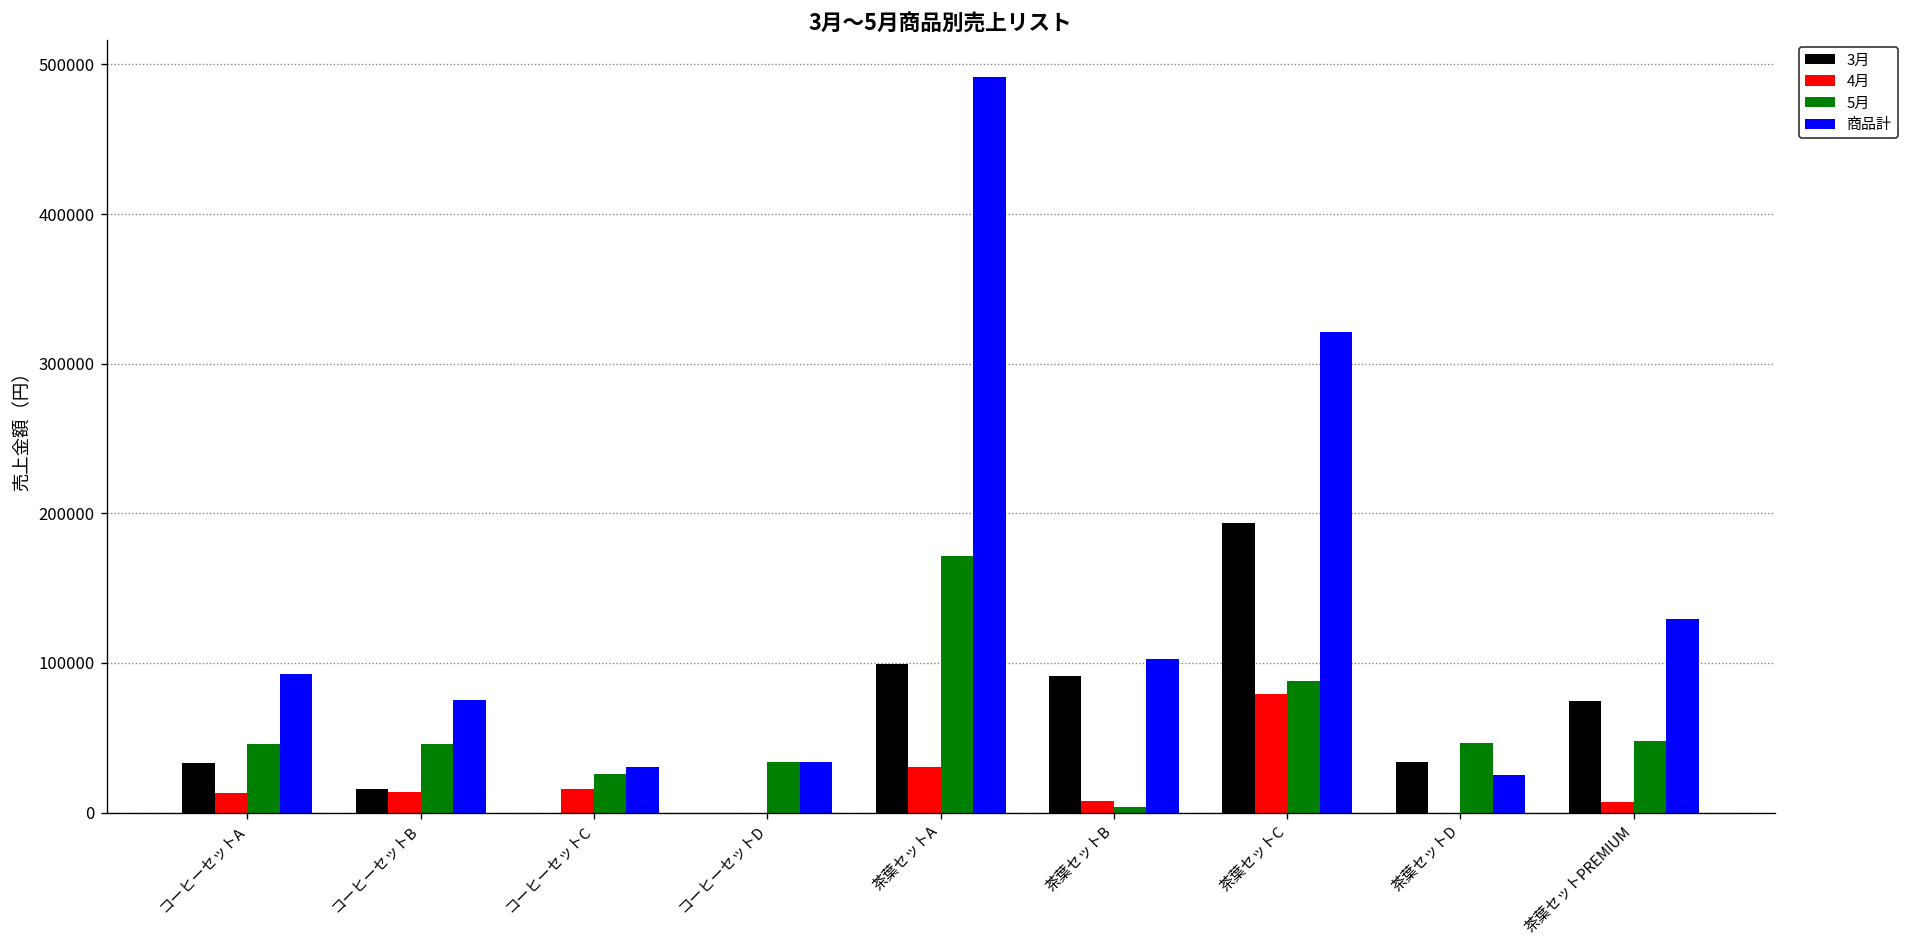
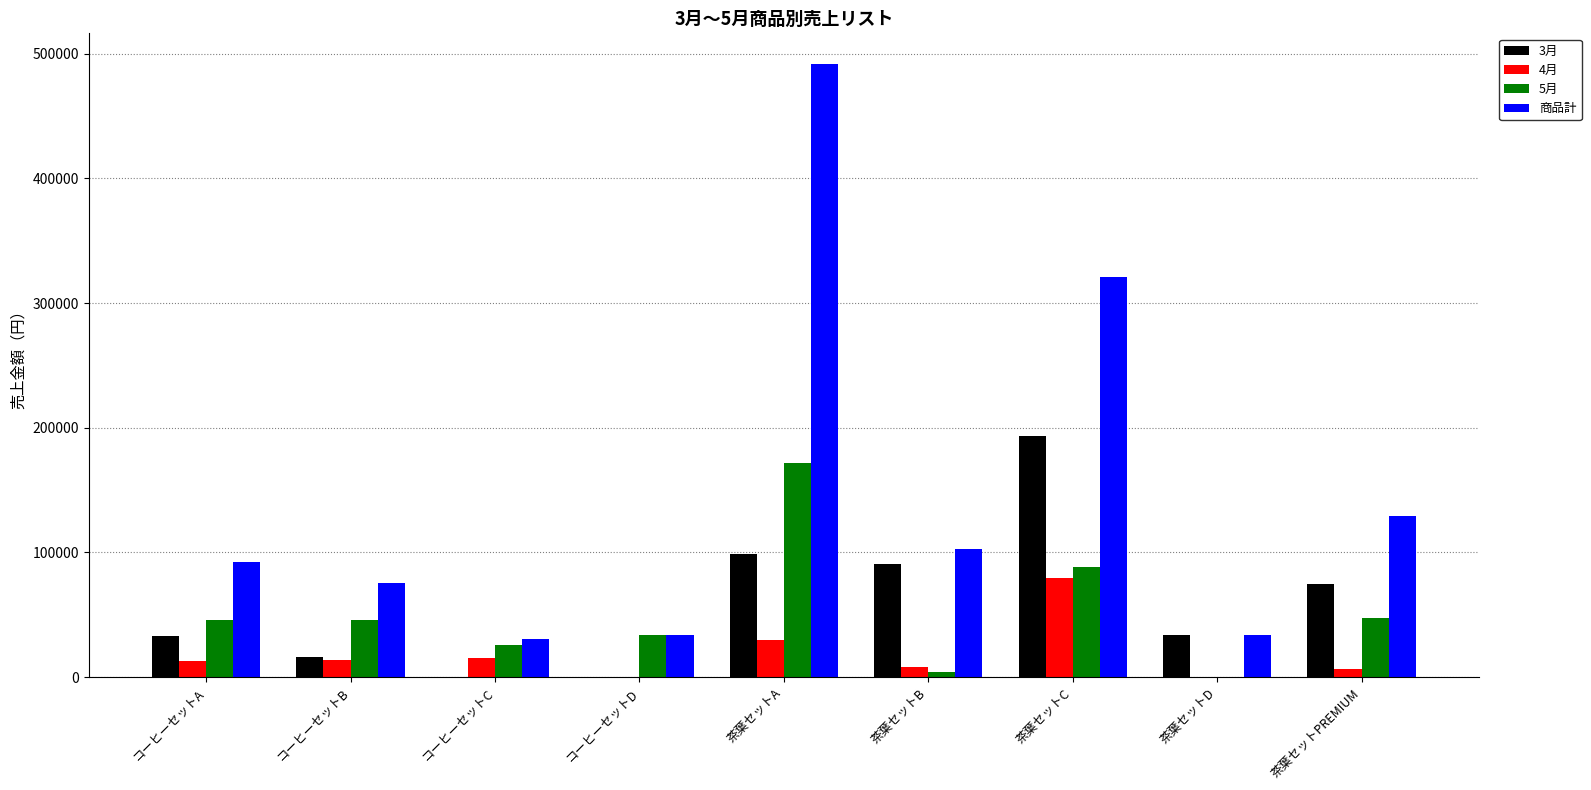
  {
    "3月": {
      "コーヒーセットA": 33000,
      "コーヒーセットB": 16000,
      "コーヒーセットC": 0,
      "コーヒーセットD": 0,
      "茶葉セットA": 99000,
      "茶葉セットB": 91000,
      "茶葉セットC": 194000,
      "茶葉セットD": 34000,
      "茶葉セットPREMIUM": 75000
    },
    "4月": {
      "コーヒーセットA": 13000,
      "コーヒーセットB": 14000,
      "コーヒーセットC": 16000,
      "コーヒーセットD": 0,
      "茶葉セットA": 30000,
      "茶葉セットB": 8000,
      "茶葉セットC": 79000,
      "茶葉セットD": 0,
      "茶葉セットPREMIUM": 7000
    },
    "5月": {
      "コーヒーセットA": 46000,
      "コーヒーセットB": 46000,
      "コーヒーセットC": 26000,
      "コーヒーセットD": 34000,
      "茶葉セットA": 172000,
      "茶葉セットB": 4000,
      "茶葉セットC": 88000,
-     "茶葉セットD": 46000,
+     "茶葉セットD": 0,
      "茶葉セットPREMIUM": 48000
    },
    "商品計": {
      "コーヒーセットA": 92000,
      "コーヒーセットB": 75000,
      "コーヒーセットC": 31000,
      "コーヒーセットD": 34000,
      "茶葉セットA": 492000,
      "茶葉セットB": 103000,
      "茶葉セットC": 321000,
-     "茶葉セットD": 25000,
+     "茶葉セットD": 34000,
      "茶葉セットPREMIUM": 129000
    }
  }
